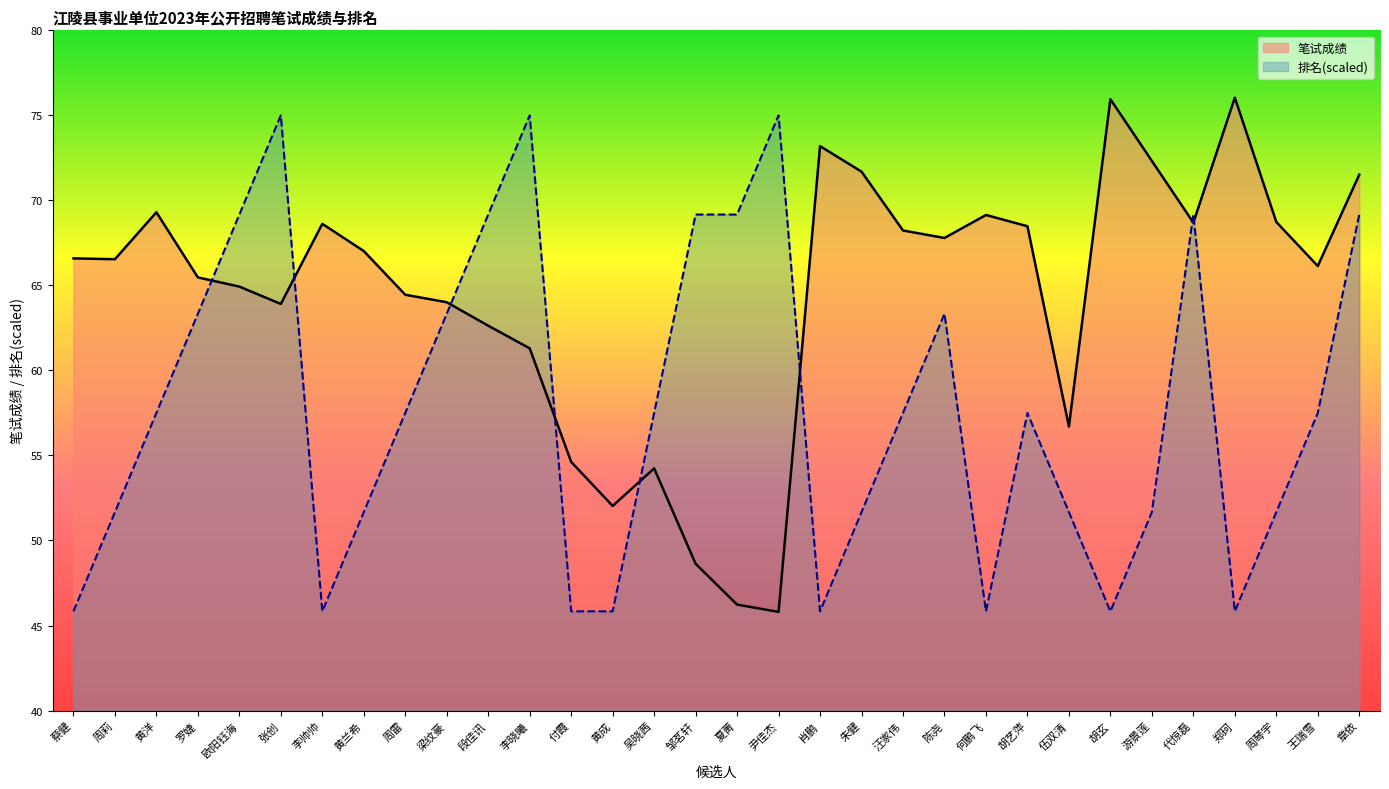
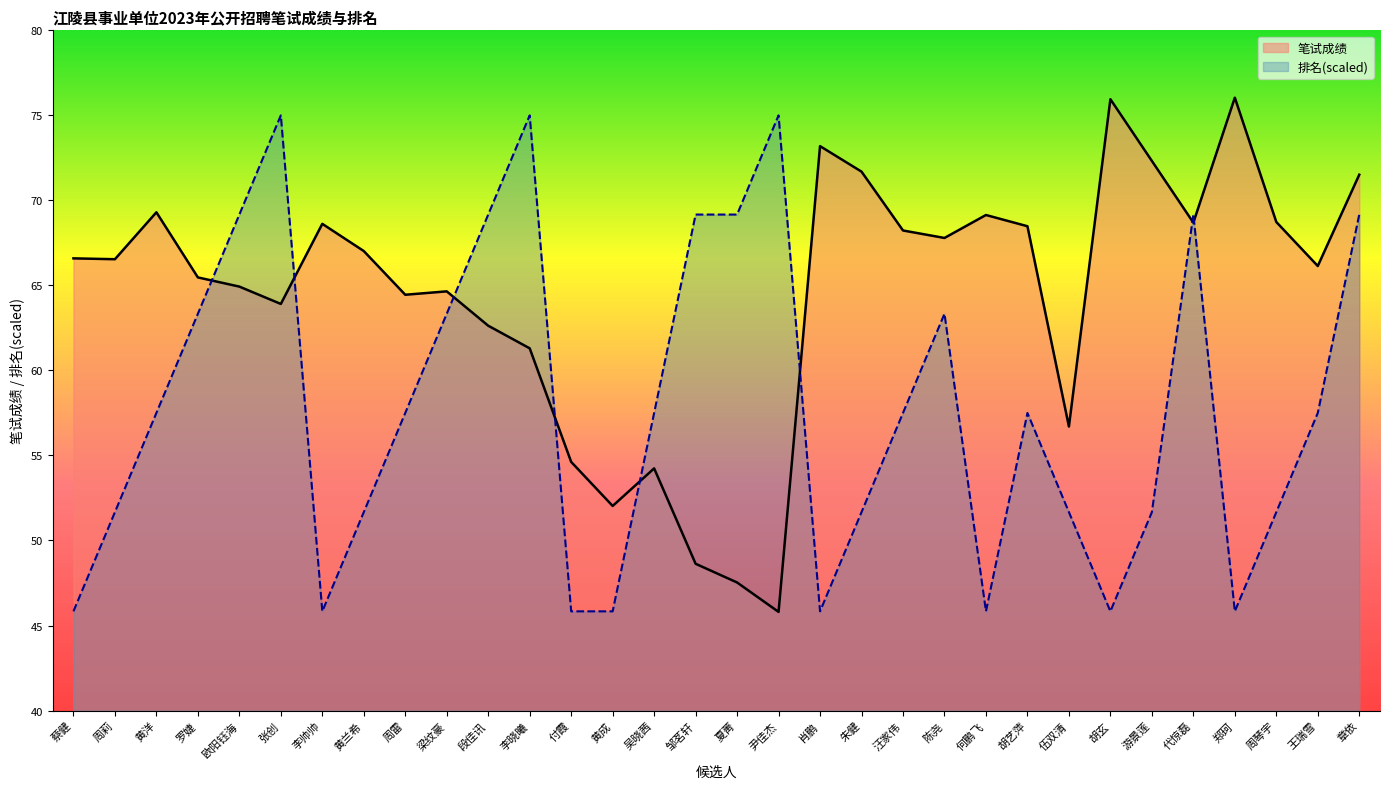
  {
    "笔试成绩": {
      "蔡健": 66.6,
      "周莉": 66.5,
      "黄洋": 69.3,
      "罗婕": 65.5,
      "欧阳钰海": 64.9,
      "张创": 63.9,
      "李帅帅": 68.6,
      "黄兰希": 67.0,
      "周雷": 64.5,
-     "梁纹豪": 64.0,
+     "梁纹豪": 64.7,
      "段佳讯": 62.6,
      "李晓曦": 61.3,
      "付霞": 54.6,
      "黄成": 52.0,
      "吴晓茜": 54.2,
      "邹茗轩": 48.6,
-     "夏菁": 46.2,
+     "夏菁": 47.5,
      "尹佳杰": 45.8,
      "肖鹏": 73.2,
      "朱健": 71.7,
      "汪家伟": 68.2,
      "陈尧": 67.8,
      "何鹏飞": 69.1,
      "胡艺萍": 68.5,
      "伍双清": 56.7,
      "胡玄": 76.0,
      "游景莲": 72.3,
      "代惊磊": 68.7,
      "郑珂": 76.0,
      "周琴宇": 68.7,
      "王瑞雪": 66.1,
      "章依": 71.5
    },
    "排名(scaled)": {
      "蔡健": 45.8,
      "周莉": 51.7,
      "黄洋": 57.5,
      "罗婕": 63.3,
      "欧阳钰海": 69.2,
      "张创": 75.0,
      "李帅帅": 45.8,
      "黄兰希": 51.7,
      "周雷": 57.5,
      "梁纹豪": 63.3,
      "段佳讯": 69.2,
      "李晓曦": 75.0,
      "付霞": 45.8,
      "黄成": 45.8,
      "吴晓茜": 57.5,
      "邹茗轩": 69.2,
      "夏菁": 69.2,
      "尹佳杰": 75.0,
      "肖鹏": 45.8,
      "朱健": 51.7,
      "汪家伟": 57.5,
      "陈尧": 63.3,
      "何鹏飞": 45.8,
      "胡艺萍": 57.5,
      "伍双清": 51.7,
      "胡玄": 45.8,
      "游景莲": 51.7,
      "代惊磊": 69.2,
      "郑珂": 45.8,
      "周琴宇": 51.7,
      "王瑞雪": 57.5,
      "章依": 69.2
    }
  }
